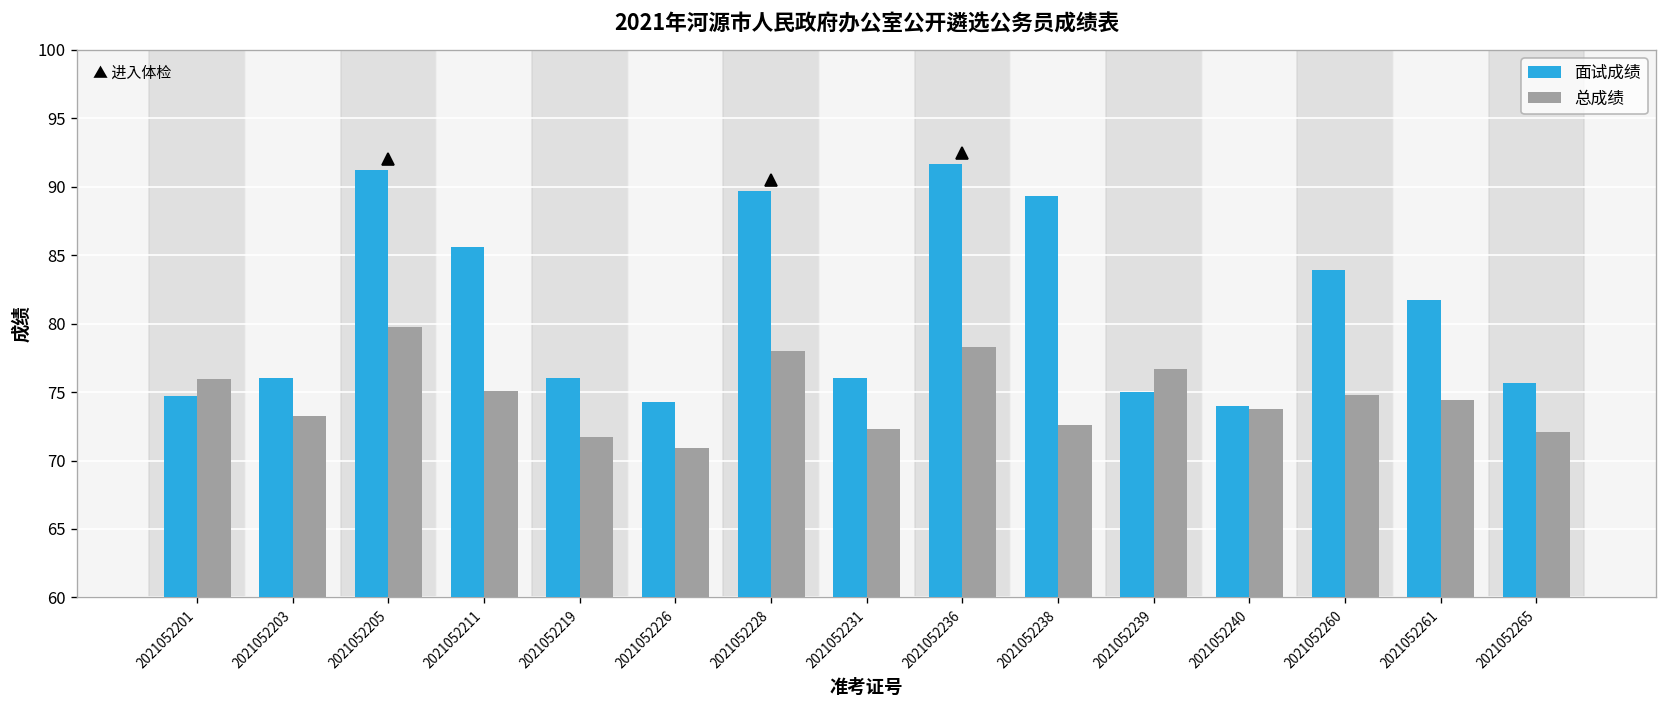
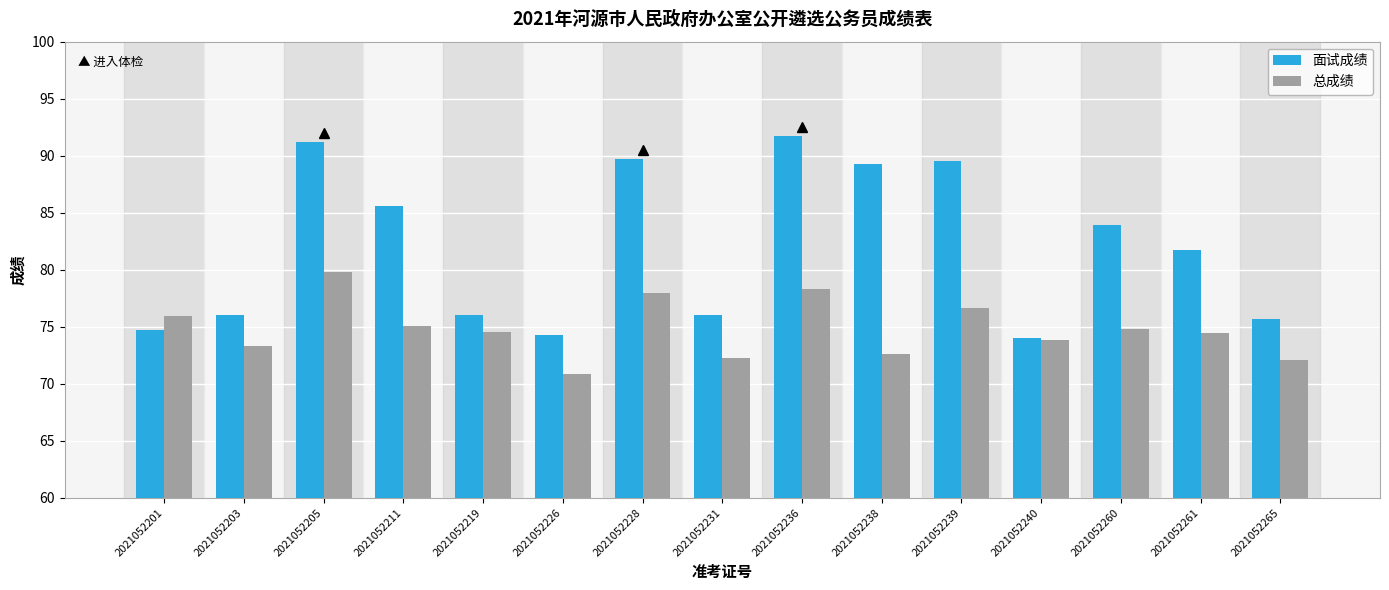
  {
    "面试成绩": {
      "2021052201": 74.7,
      "2021052203": 76.0,
      "2021052205": 91.2,
      "2021052211": 85.6,
      "2021052219": 76.0,
      "2021052226": 74.3,
      "2021052228": 89.7,
      "2021052231": 76.0,
      "2021052236": 91.7,
      "2021052238": 89.3,
-     "2021052239": 75.0,
+     "2021052239": 89.5,
      "2021052240": 74.0,
      "2021052260": 83.9,
      "2021052261": 81.7,
      "2021052265": 75.7
    },
    "总成绩": {
      "2021052201": 76.0,
      "2021052203": 73.3,
      "2021052205": 79.8,
      "2021052211": 75.1,
-     "2021052219": 71.7,
+     "2021052219": 74.6,
      "2021052226": 70.9,
      "2021052228": 78.0,
      "2021052231": 72.3,
      "2021052236": 78.3,
      "2021052238": 72.6,
      "2021052239": 76.7,
      "2021052240": 73.8,
      "2021052260": 74.8,
      "2021052261": 74.4,
      "2021052265": 72.1
    }
  }
